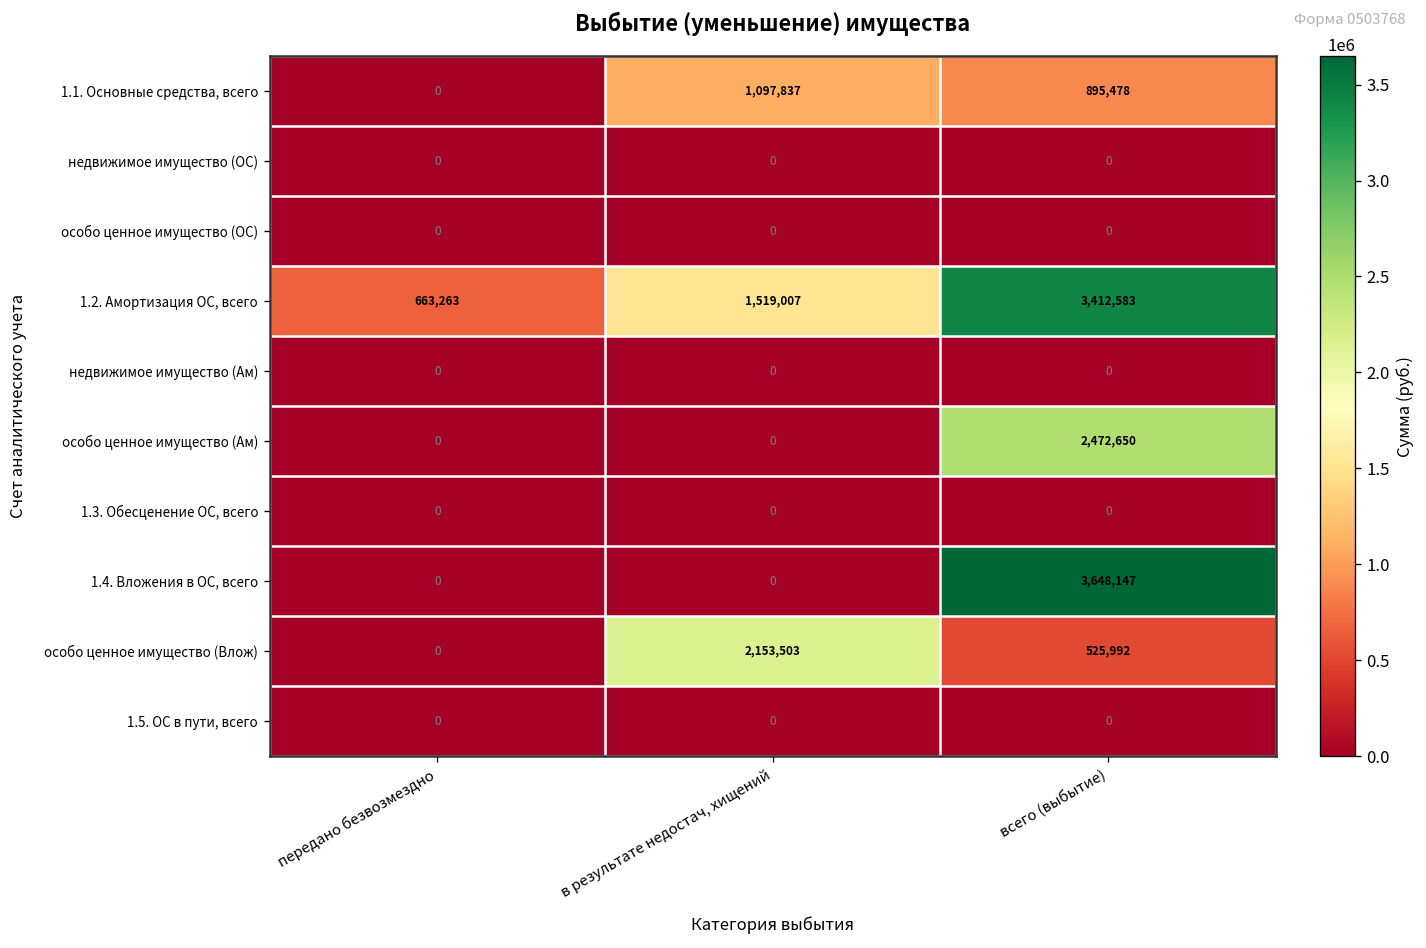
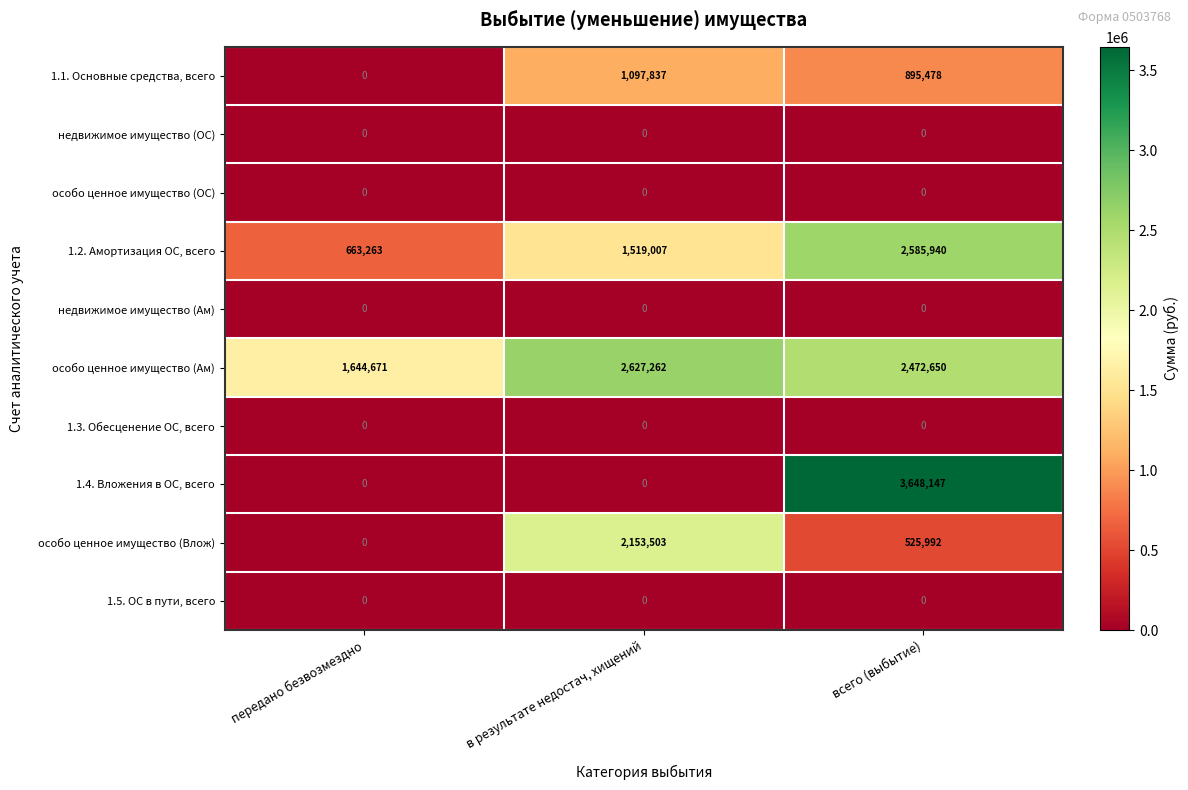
  {
    "1.1. Основные средства, всего": {
      "передано безвозмездно": "0",
      "в результате недостач, хищений": "1,097,837",
      "всего (выбытие)": "895,478"
    },
    "недвижимое имущество (ОС)": {
      "передано безвозмездно": "0",
      "в результате недостач, хищений": "0",
      "всего (выбытие)": "0"
    },
    "особо ценное имущество (ОС)": {
      "передано безвозмездно": "0",
      "в результате недостач, хищений": "0",
      "всего (выбытие)": "0"
    },
    "1.2. Амортизация ОС, всего": {
      "передано безвозмездно": "663,263",
      "в результате недостач, хищений": "1,519,007",
-     "всего (выбытие)": "3,412,583"
+     "всего (выбытие)": "2,585,940"
    },
    "недвижимое имущество (Ам)": {
      "передано безвозмездно": "0",
      "в результате недостач, хищений": "0",
      "всего (выбытие)": "0"
    },
    "особо ценное имущество (Ам)": {
-     "передано безвозмездно": "0",
-     "в результате недостач, хищений": "0",
+     "передано безвозмездно": "1,644,671",
+     "в результате недостач, хищений": "2,627,262",
      "всего (выбытие)": "2,472,650"
    },
    "1.3. Обесценение ОС, всего": {
      "передано безвозмездно": "0",
      "в результате недостач, хищений": "0",
      "всего (выбытие)": "0"
    },
    "1.4. Вложения в ОС, всего": {
      "передано безвозмездно": "0",
      "в результате недостач, хищений": "0",
      "всего (выбытие)": "3,648,147"
    },
    "особо ценное имущество (Влож)": {
      "передано безвозмездно": "0",
      "в результате недостач, хищений": "2,153,503",
      "всего (выбытие)": "525,992"
    },
    "1.5. ОС в пути, всего": {
      "передано безвозмездно": "0",
      "в результате недостач, хищений": "0",
      "всего (выбытие)": "0"
    }
  }
